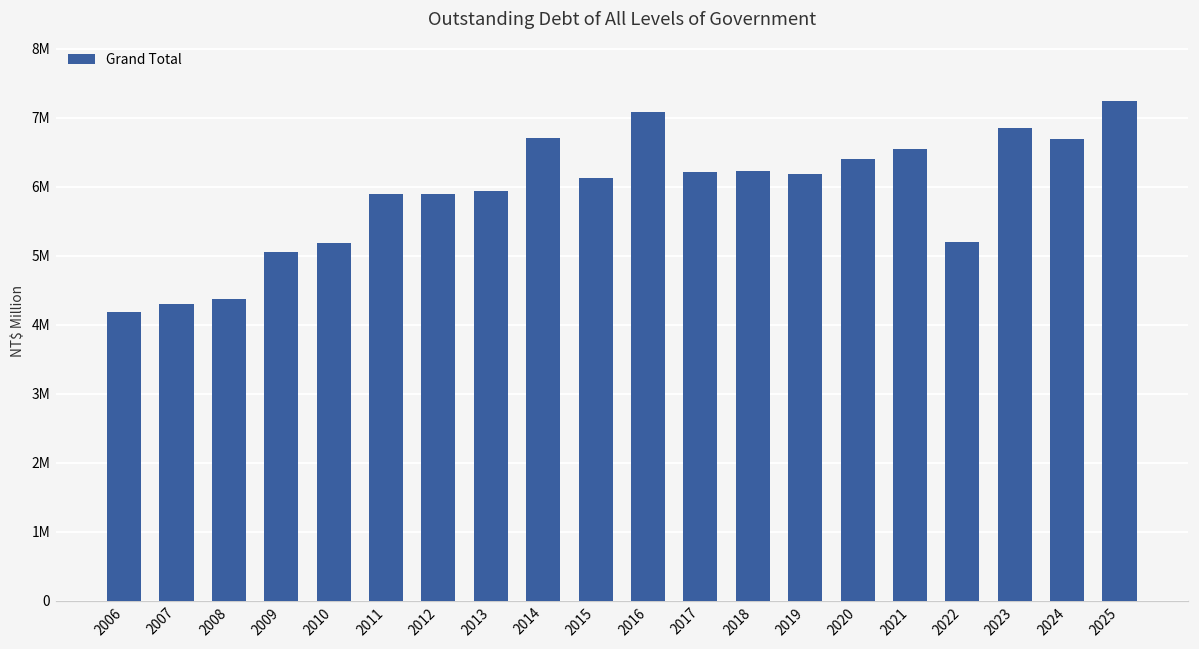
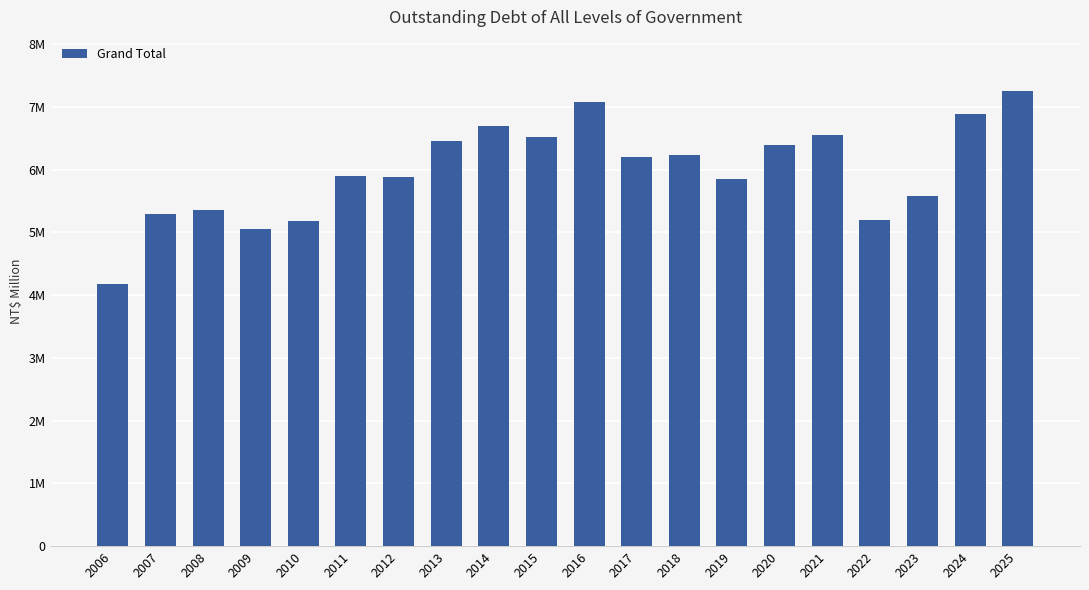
  {
    "2006": 4200000,
-   "2007": 4300000,
-   "2008": 4400000,
+   "2007": 5300000,
+   "2008": 5400000,
    "2009": 5100000,
    "2010": 5200000,
    "2011": 5900000,
    "2012": 5900000,
-   "2013": 5900000,
+   "2013": 6500000,
    "2014": 6700000,
-   "2015": 6100000,
+   "2015": 6500000,
    "2016": 7100000,
    "2017": 6200000,
    "2018": 6200000,
-   "2019": 6200000,
+   "2019": 5900000,
    "2020": 6400000,
    "2021": 6600000,
    "2022": 5200000,
-   "2023": 6800000,
-   "2024": 6700000,
+   "2023": 5600000,
+   "2024": 6900000,
    "2025": 7200000
  }
